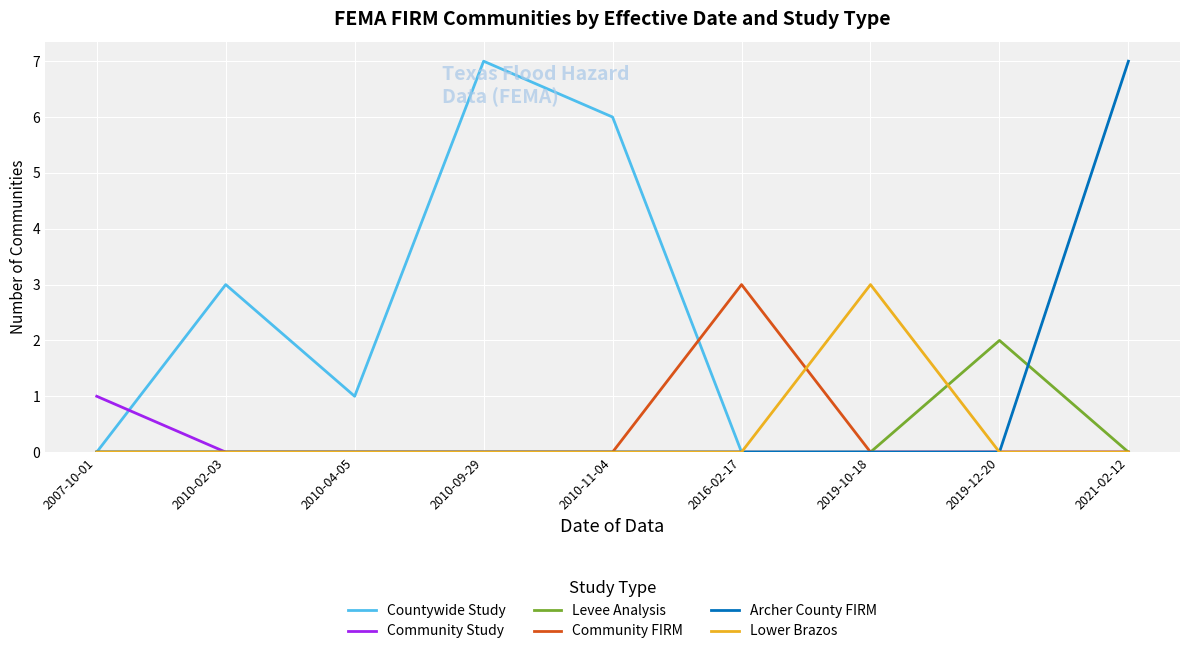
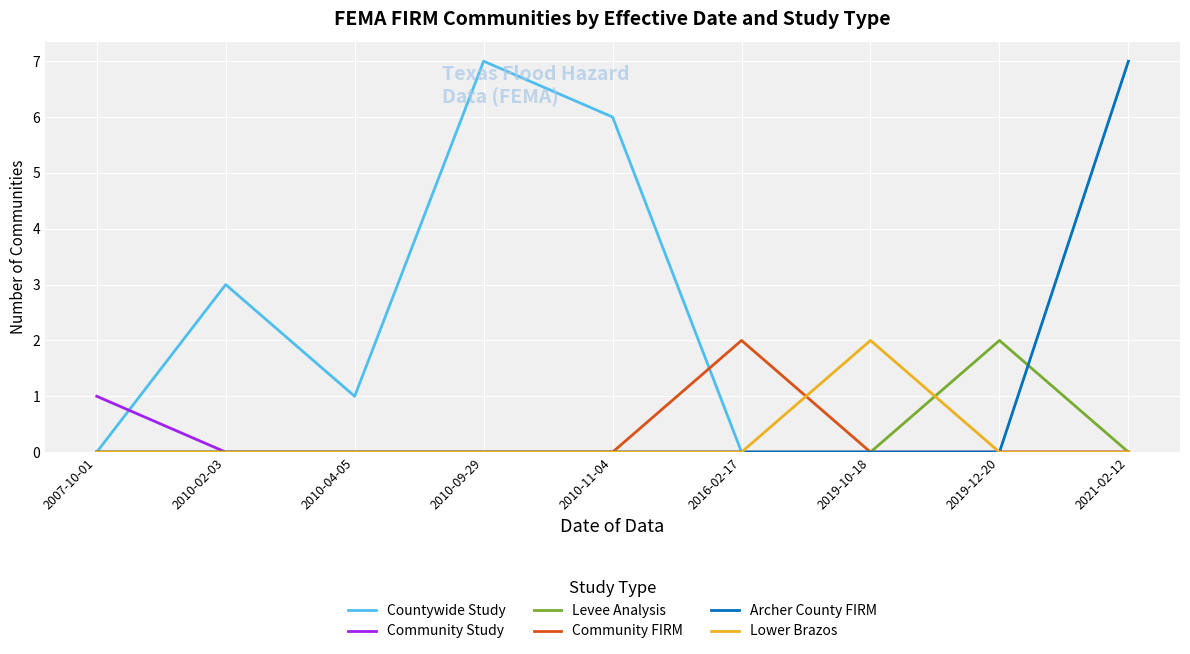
  {
    "Countywide Study": {
      "2010-02-03": 3,
      "2010-04-05": 1,
      "2010-09-29": 7,
      "2010-11-04": 6
    },
    "Community Study": {
      "2007-10-01": 1
    },
    "Levee Analysis": {
      "2019-12-20": 2
    },
    "Community FIRM": {
-     "2016-02-17": 3
+     "2016-02-17": 2
    },
    "Archer County FIRM": {
      "2021-02-12": 7
    },
    "Lower Brazos": {
-     "2019-10-18": 3
+     "2019-10-18": 2
    }
  }
